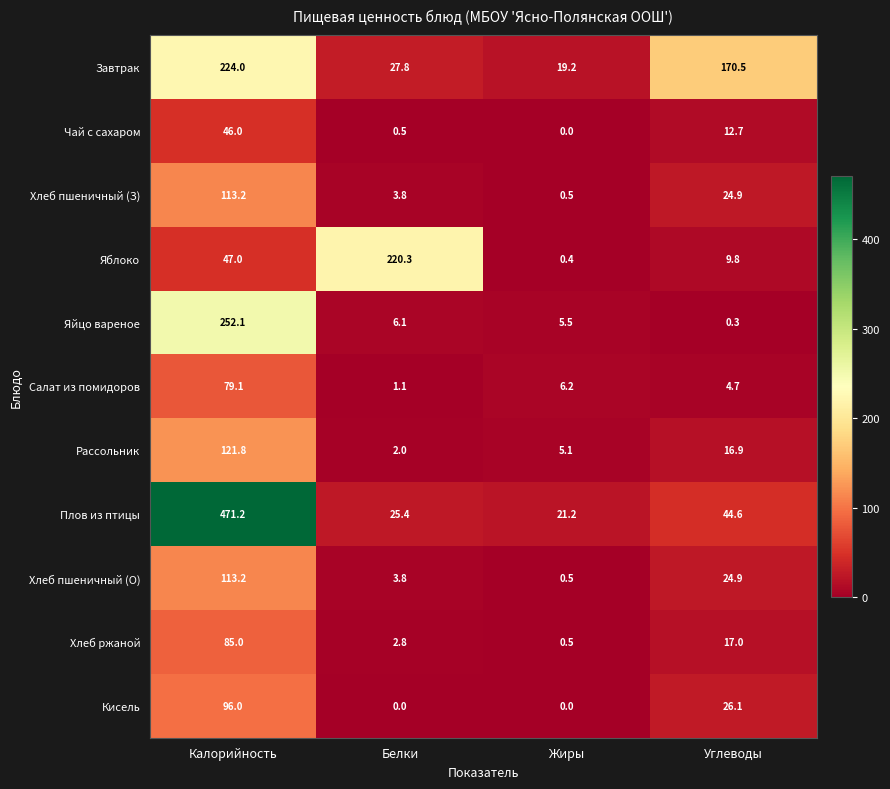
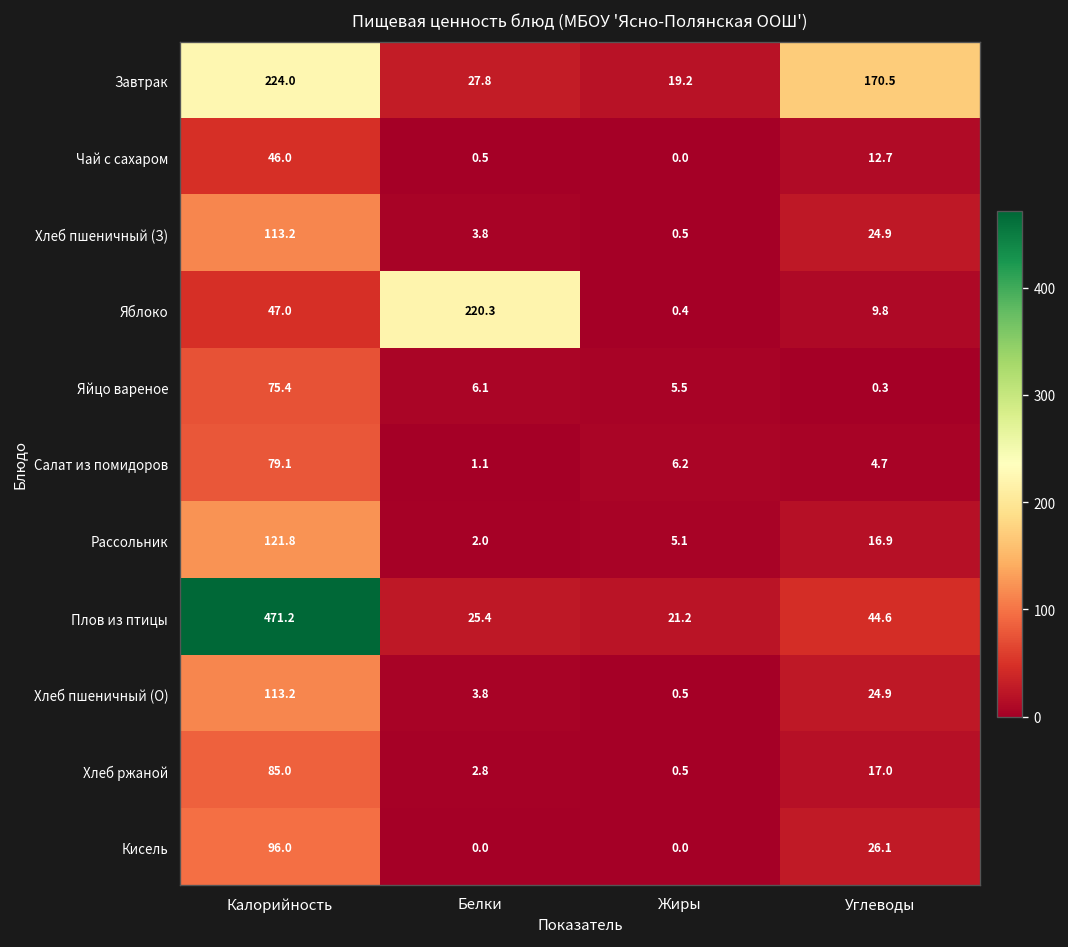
  {
    "Завтрак": {
      "Калорийность": 224.0,
      "Белки": 27.8,
      "Жиры": 19.2,
      "Углеводы": 170.5
    },
    "Чай с сахаром": {
      "Калорийность": 46.0,
      "Белки": 0.5,
      "Жиры": 0.0,
      "Углеводы": 12.7
    },
    "Хлеб пшеничный (З)": {
      "Калорийность": 113.2,
      "Белки": 3.8,
      "Жиры": 0.5,
      "Углеводы": 24.9
    },
    "Яблоко": {
      "Калорийность": 47.0,
      "Белки": 220.3,
      "Жиры": 0.4,
      "Углеводы": 9.8
    },
    "Яйцо вареное": {
-     "Калорийность": 252.1,
+     "Калорийность": 75.4,
      "Белки": 6.1,
      "Жиры": 5.5,
      "Углеводы": 0.3
    },
    "Салат из помидоров": {
      "Калорийность": 79.1,
      "Белки": 1.1,
      "Жиры": 6.2,
      "Углеводы": 4.7
    },
    "Рассольник": {
      "Калорийность": 121.8,
      "Белки": 2.0,
      "Жиры": 5.1,
      "Углеводы": 16.9
    },
    "Плов из птицы": {
      "Калорийность": 471.2,
      "Белки": 25.4,
      "Жиры": 21.2,
      "Углеводы": 44.6
    },
    "Хлеб пшеничный (О)": {
      "Калорийность": 113.2,
      "Белки": 3.8,
      "Жиры": 0.5,
      "Углеводы": 24.9
    },
    "Хлеб ржаной": {
      "Калорийность": 85.0,
      "Белки": 2.8,
      "Жиры": 0.5,
      "Углеводы": 17.0
    },
    "Кисель": {
      "Калорийность": 96.0,
      "Белки": 0.0,
      "Жиры": 0.0,
      "Углеводы": 26.1
    }
  }
